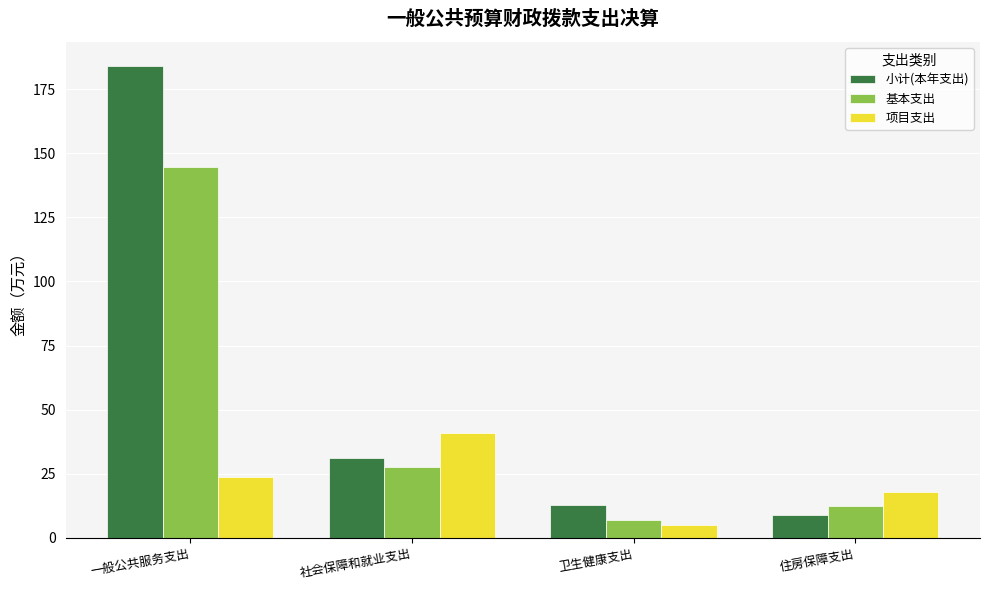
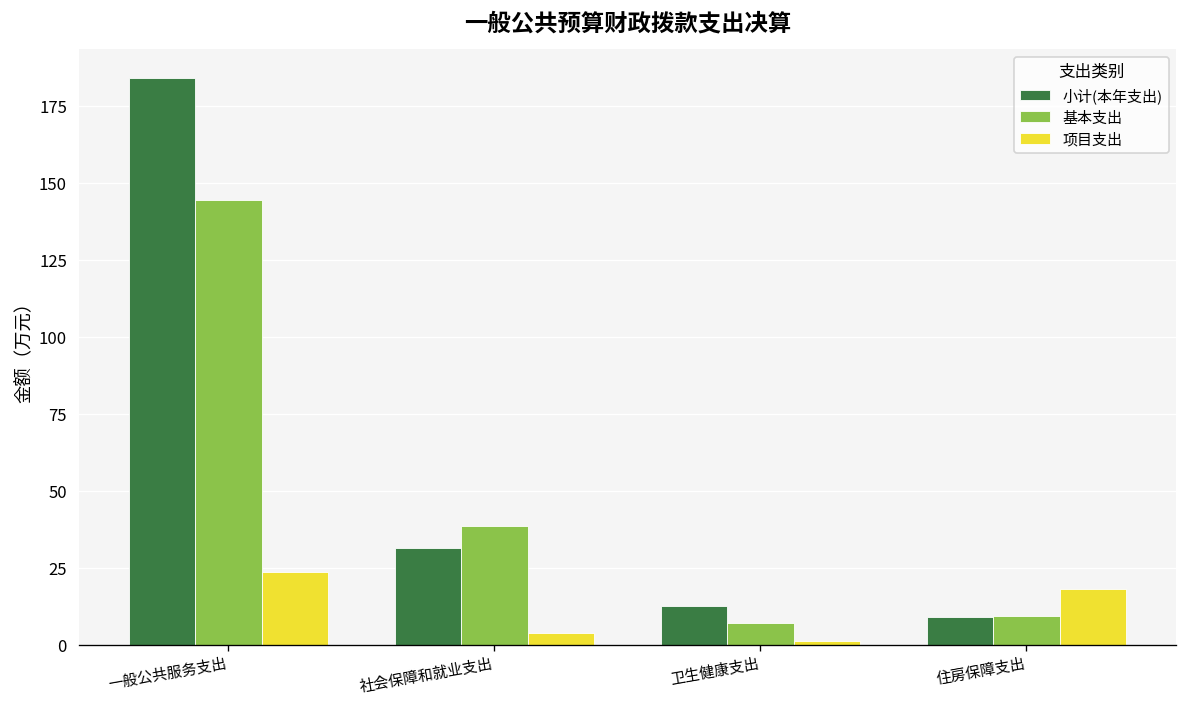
  {
    "小计(本年支出)": {
      "一般公共服务支出": 184,
      "社会保障和就业支出": 31,
      "卫生健康支出": 13,
      "住房保障支出": 9
    },
    "基本支出": {
      "一般公共服务支出": 145,
-     "社会保障和就业支出": 28,
+     "社会保障和就业支出": 39,
      "卫生健康支出": 7,
-     "住房保障支出": 13
+     "住房保障支出": 9
    },
    "项目支出": {
      "一般公共服务支出": 24,
-     "社会保障和就业支出": 41,
-     "卫生健康支出": 5,
+     "社会保障和就业支出": 4,
+     "卫生健康支出": 1,
      "住房保障支出": 18
    }
  }
